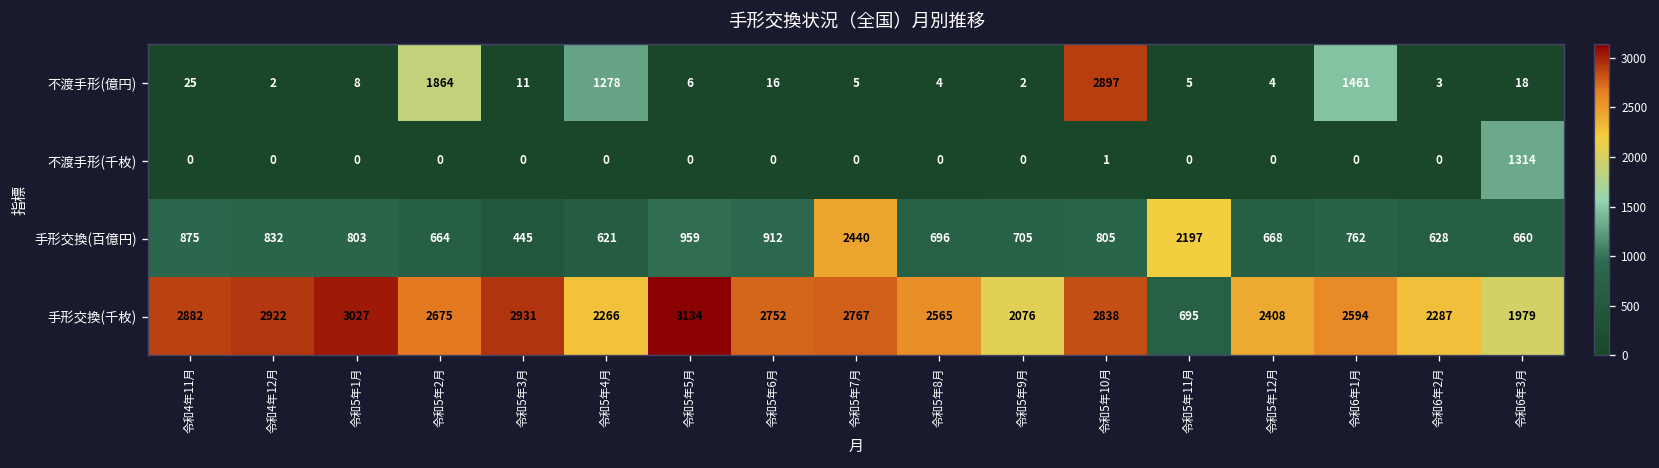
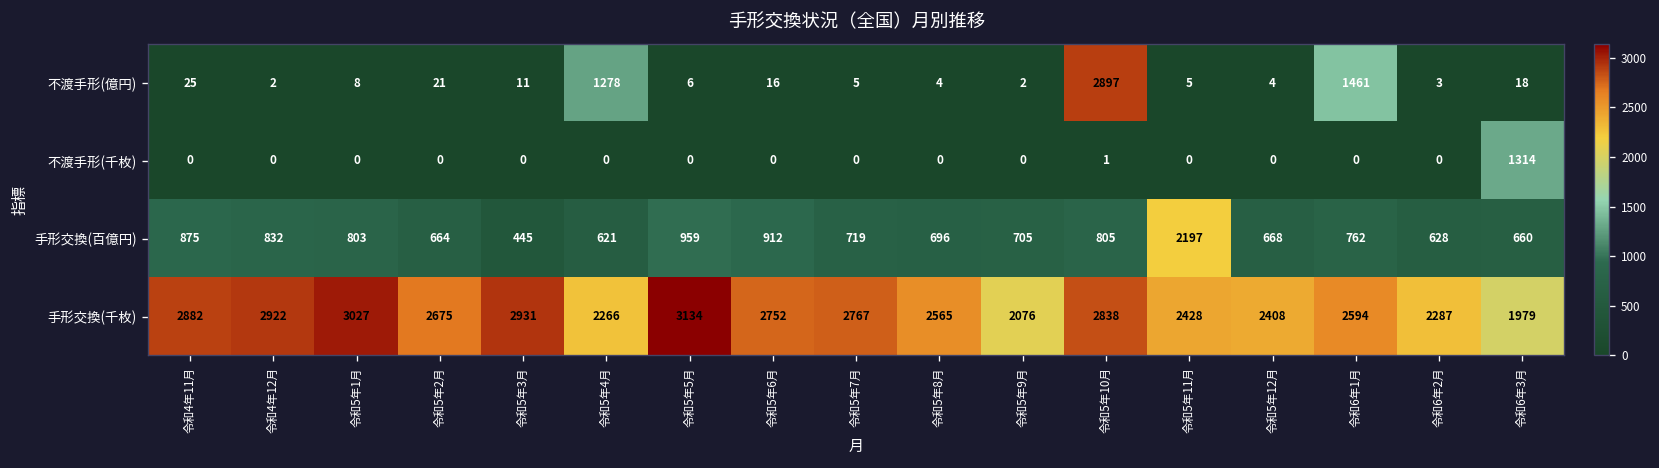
  {
    "不渡手形(億円)": {
      "令和4年11月": 25,
      "令和4年12月": 2,
      "令和5年1月": 8,
-     "令和5年2月": 1864,
+     "令和5年2月": 21,
      "令和5年3月": 11,
      "令和5年4月": 1278,
      "令和5年5月": 6,
      "令和5年6月": 16,
      "令和5年7月": 5,
      "令和5年8月": 4,
      "令和5年9月": 2,
      "令和5年10月": 2897,
      "令和5年11月": 5,
      "令和5年12月": 4,
      "令和6年1月": 1461,
      "令和6年2月": 3,
      "令和6年3月": 18
    },
    "不渡手形(千枚)": {
      "令和4年11月": 0,
      "令和4年12月": 0,
      "令和5年1月": 0,
      "令和5年2月": 0,
      "令和5年3月": 0,
      "令和5年4月": 0,
      "令和5年5月": 0,
      "令和5年6月": 0,
      "令和5年7月": 0,
      "令和5年8月": 0,
      "令和5年9月": 0,
      "令和5年10月": 1,
      "令和5年11月": 0,
      "令和5年12月": 0,
      "令和6年1月": 0,
      "令和6年2月": 0,
      "令和6年3月": 1314
    },
    "手形交換(百億円)": {
      "令和4年11月": 875,
      "令和4年12月": 832,
      "令和5年1月": 803,
      "令和5年2月": 664,
      "令和5年3月": 445,
      "令和5年4月": 621,
      "令和5年5月": 959,
      "令和5年6月": 912,
-     "令和5年7月": 2440,
+     "令和5年7月": 719,
      "令和5年8月": 696,
      "令和5年9月": 705,
      "令和5年10月": 805,
      "令和5年11月": 2197,
      "令和5年12月": 668,
      "令和6年1月": 762,
      "令和6年2月": 628,
      "令和6年3月": 660
    },
    "手形交換(千枚)": {
      "令和4年11月": 2882,
      "令和4年12月": 2922,
      "令和5年1月": 3027,
      "令和5年2月": 2675,
      "令和5年3月": 2931,
      "令和5年4月": 2266,
      "令和5年5月": 3134,
      "令和5年6月": 2752,
      "令和5年7月": 2767,
      "令和5年8月": 2565,
      "令和5年9月": 2076,
      "令和5年10月": 2838,
-     "令和5年11月": 695,
+     "令和5年11月": 2428,
      "令和5年12月": 2408,
      "令和6年1月": 2594,
      "令和6年2月": 2287,
      "令和6年3月": 1979
    }
  }
